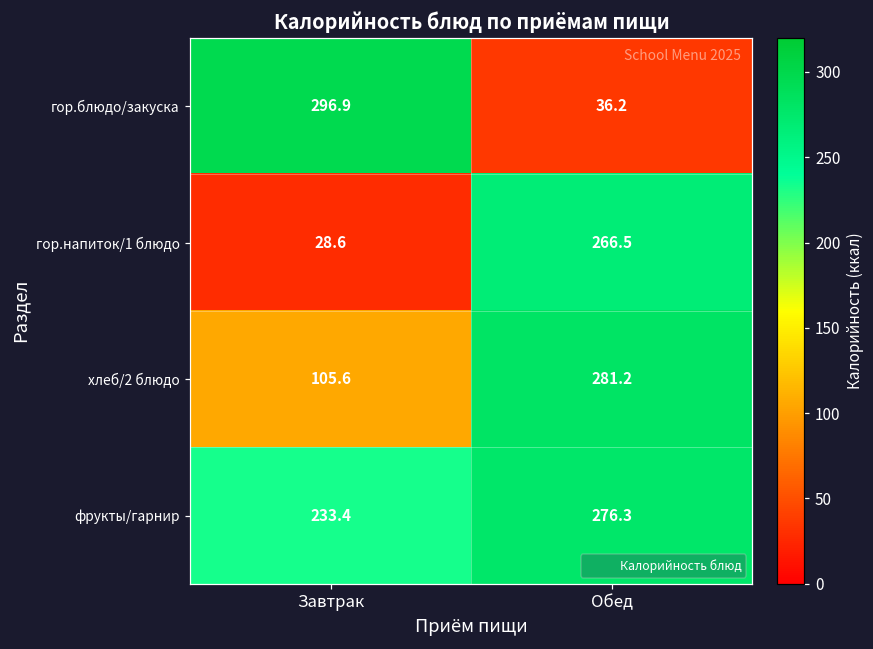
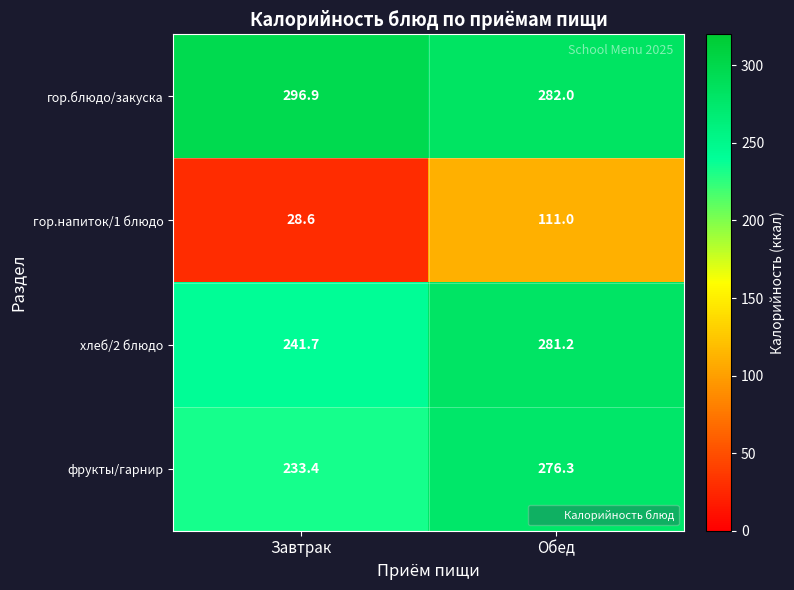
  {
    "гор.блюдо/закуска": {
      "Завтрак": 296.9,
-     "Обед": 36.2
+     "Обед": 282.0
    },
    "гор.напиток/1 блюдо": {
      "Завтрак": 28.6,
-     "Обед": 266.5
+     "Обед": 111.0
    },
    "хлеб/2 блюдо": {
-     "Завтрак": 105.6,
+     "Завтрак": 241.7,
      "Обед": 281.2
    },
    "фрукты/гарнир": {
      "Завтрак": 233.4,
      "Обед": 276.3
    }
  }
